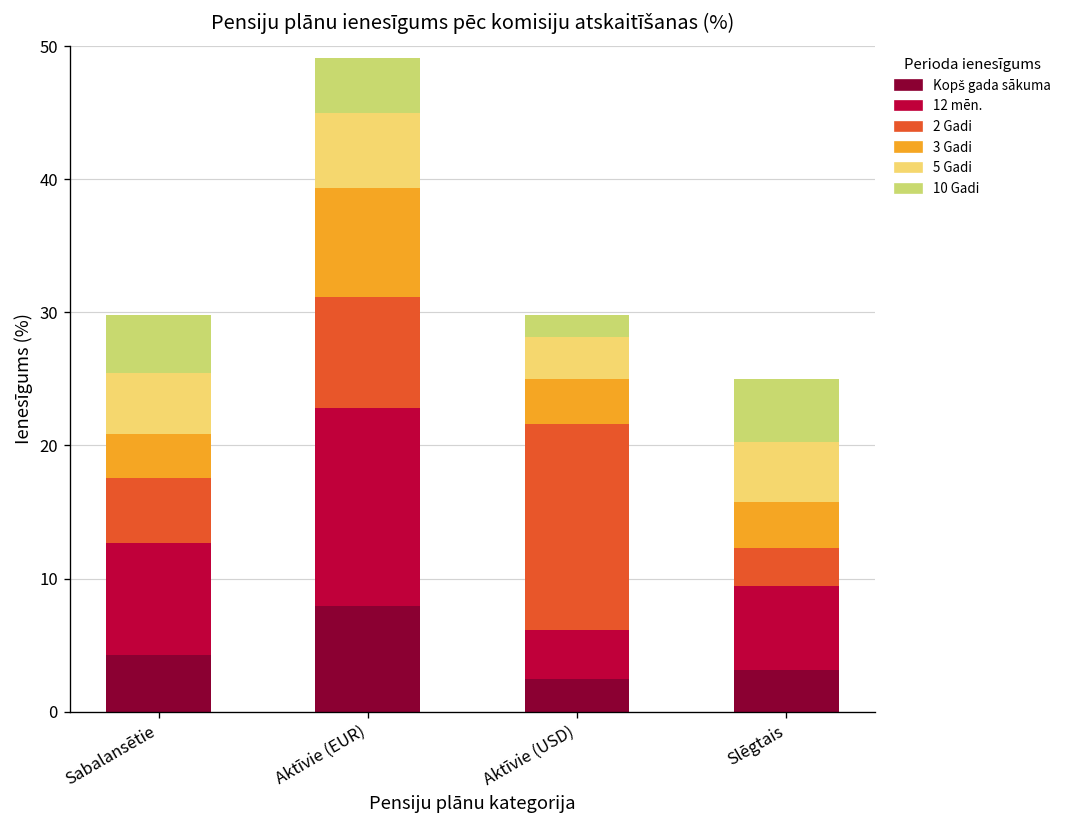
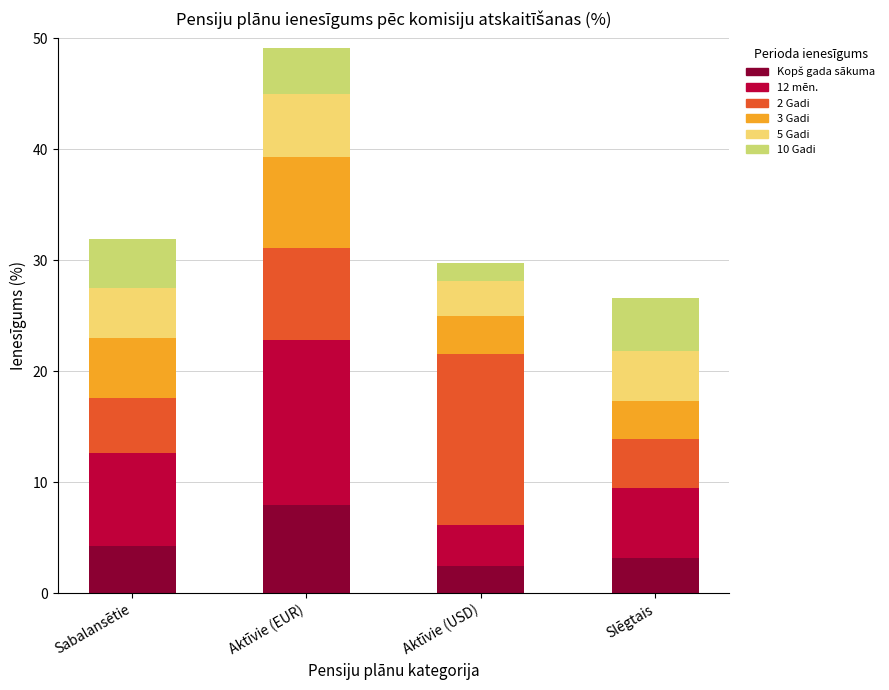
  {
    "2 Gadi": {
      "Sabalansētie": 4.9,
      "Aktīvie (EUR)": 8.4,
      "Aktīvie (USD)": 15.4,
-     "Slēgtais": 2.9
+     "Slēgtais": 4.4
    },
    "3 Gadi": {
-     "Sabalansētie": 3.3,
+     "Sabalansētie": 5.4,
      "Aktīvie (EUR)": 8.2,
      "Aktīvie (USD)": 3.4,
      "Slēgtais": 3.5
    }
  }
